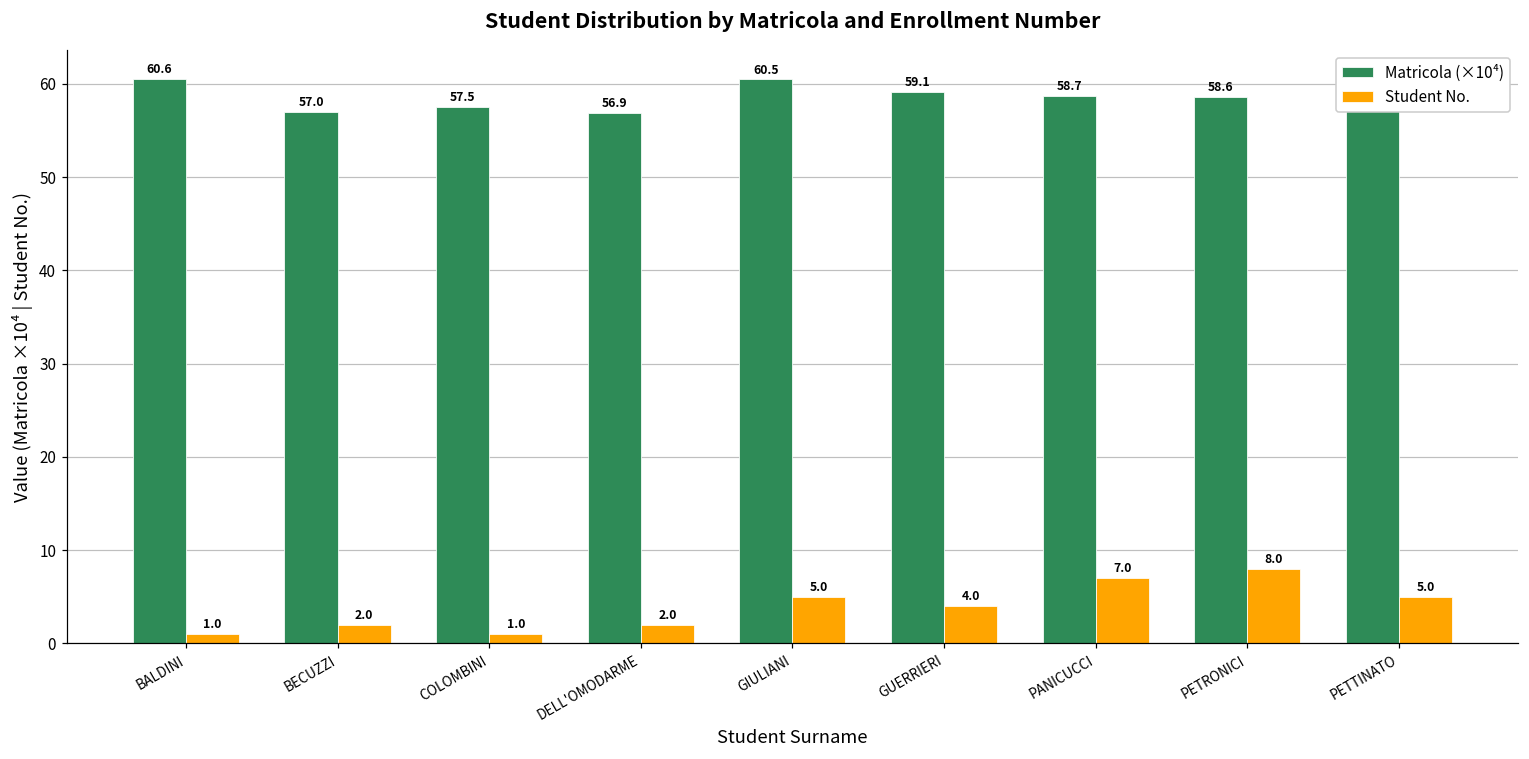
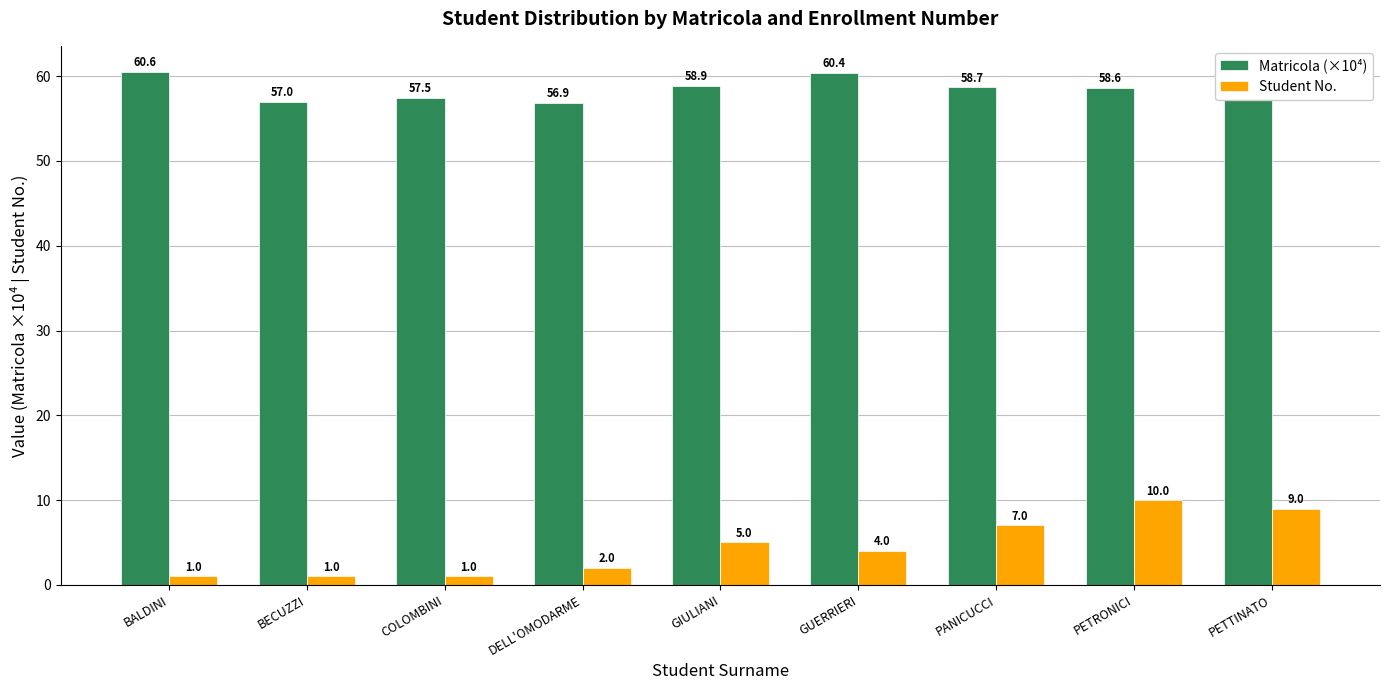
  {
    "Matricola (×10⁴)": {
      "BALDINI": 60.6,
      "BECUZZI": 57.0,
      "COLOMBINI": 57.5,
      "DELL'OMODARME": 56.9,
-     "GIULIANI": 60.5,
-     "GUERRIERI": 59.1,
+     "GIULIANI": 58.9,
+     "GUERRIERI": 60.4,
      "PANICUCCI": 58.7,
      "PETRONICI": 58.6
    },
    "Student No.": {
      "BALDINI": 1.0,
-     "BECUZZI": 2.0,
+     "BECUZZI": 1.0,
      "COLOMBINI": 1.0,
      "DELL'OMODARME": 2.0,
      "GIULIANI": 5.0,
      "GUERRIERI": 4.0,
      "PANICUCCI": 7.0,
-     "PETRONICI": 8.0,
-     "PETTINATO": 5.0
+     "PETRONICI": 10.0,
+     "PETTINATO": 9.0
    }
  }
